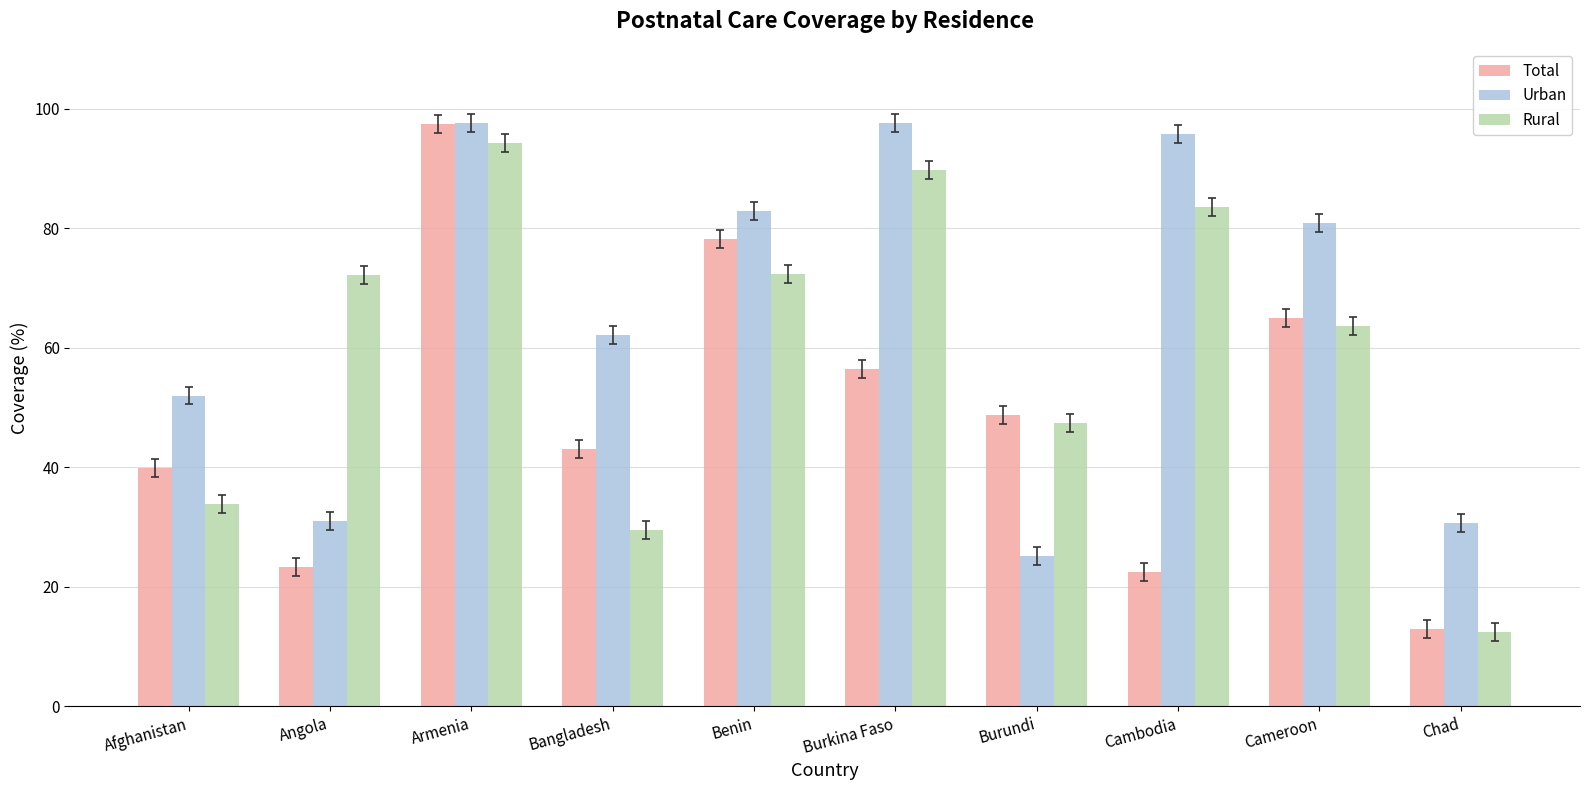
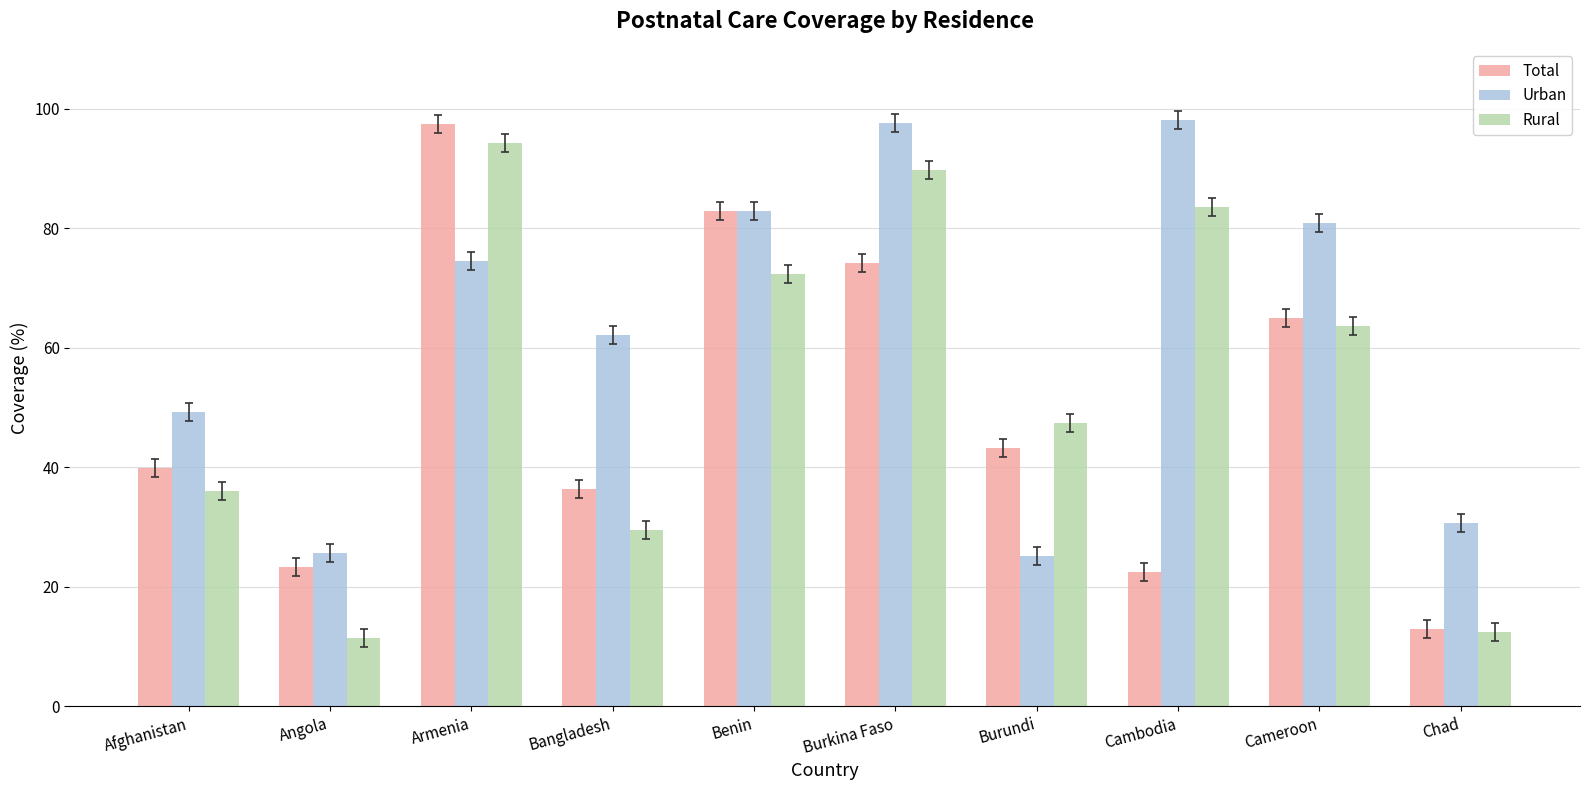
  {
    "Total": {
      "Afghanistan": 40,
      "Angola": 23,
      "Armenia": 97,
-     "Bangladesh": 43,
-     "Benin": 78,
-     "Burkina Faso": 56,
-     "Burundi": 49,
+     "Bangladesh": 36,
+     "Benin": 83,
+     "Burkina Faso": 74,
+     "Burundi": 43,
      "Cambodia": 22,
      "Cameroon": 65,
      "Chad": 13
    },
    "Urban": {
-     "Afghanistan": 52,
-     "Angola": 31,
-     "Armenia": 98,
+     "Afghanistan": 49,
+     "Angola": 26,
+     "Armenia": 75,
      "Bangladesh": 62,
      "Benin": 83,
      "Burkina Faso": 98,
      "Burundi": 25,
-     "Cambodia": 96,
+     "Cambodia": 98,
      "Cameroon": 81,
      "Chad": 31
    },
    "Rural": {
-     "Afghanistan": 34,
-     "Angola": 72,
+     "Afghanistan": 36,
+     "Angola": 12,
      "Armenia": 94,
      "Bangladesh": 30,
      "Benin": 72,
      "Burkina Faso": 90,
      "Burundi": 47,
      "Cambodia": 84,
      "Cameroon": 64,
      "Chad": 12
    }
  }
